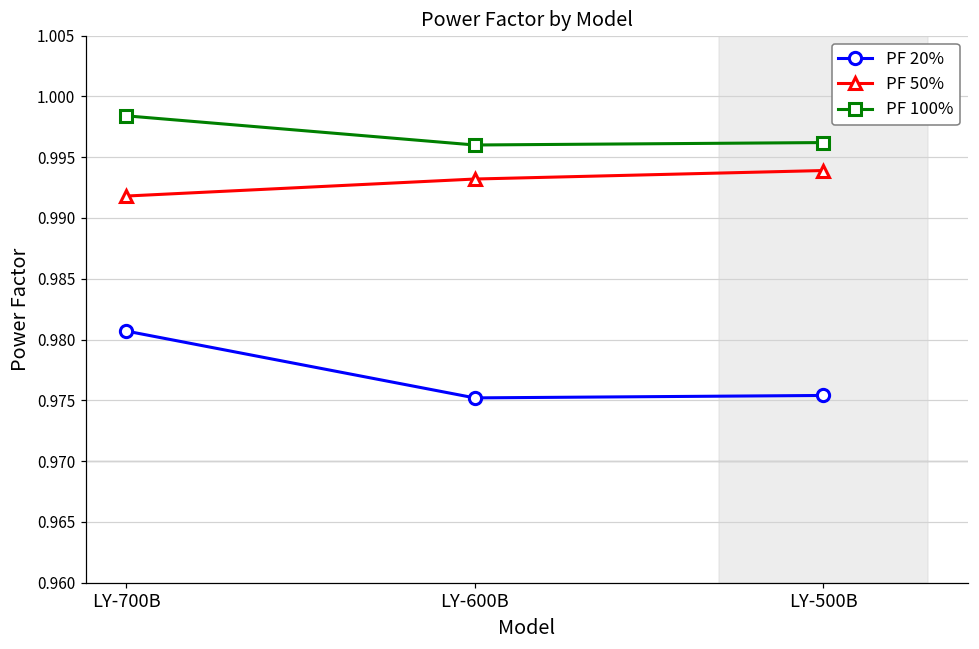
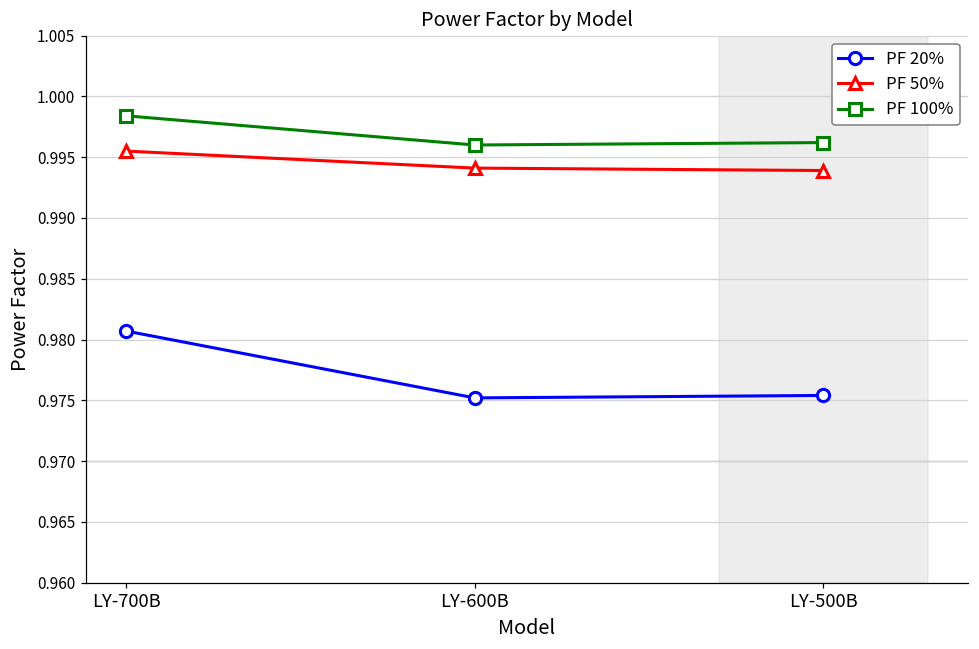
  {
    "PF 20%": {
      "LY-700B": 0.9807,
      "LY-600B": 0.9752,
      "LY-500B": 0.9754
    },
    "PF 50%": {
-     "LY-700B": 0.9918,
-     "LY-600B": 0.9932,
+     "LY-700B": 0.9955,
+     "LY-600B": 0.9941,
      "LY-500B": 0.9939
    },
    "PF 100%": {
      "LY-700B": 0.9984,
      "LY-600B": 0.9960,
      "LY-500B": 0.9962
    }
  }
